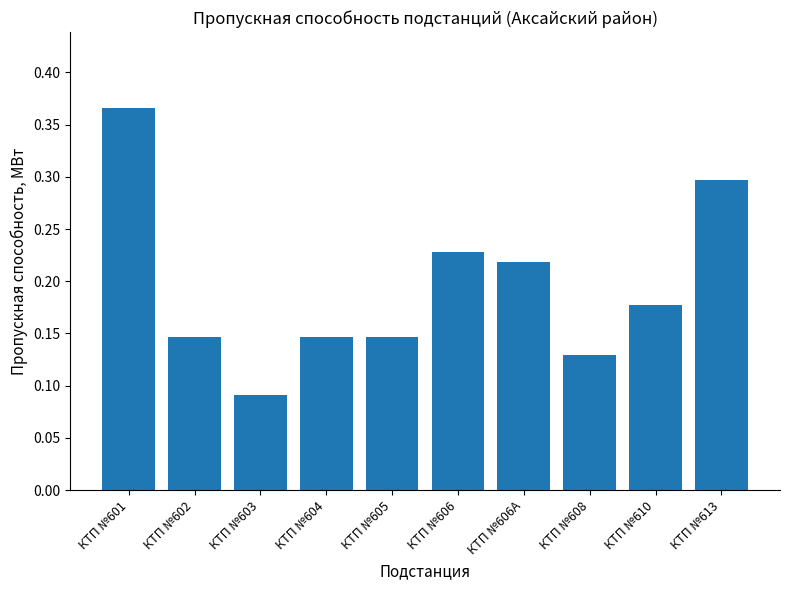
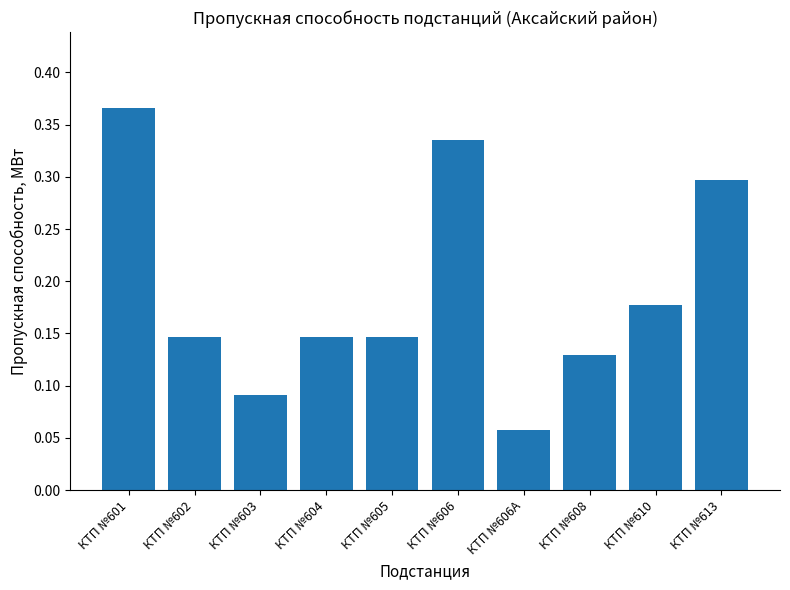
  {
    "КТП №601": 0.366,
    "КТП №602": 0.146,
    "КТП №603": 0.091,
    "КТП №604": 0.146,
    "КТП №605": 0.146,
-   "КТП №606": 0.228,
-   "КТП №606А": 0.218,
+   "КТП №606": 0.335,
+   "КТП №606А": 0.058,
    "КТП №608": 0.130,
    "КТП №610": 0.177,
    "КТП №613": 0.297
  }
